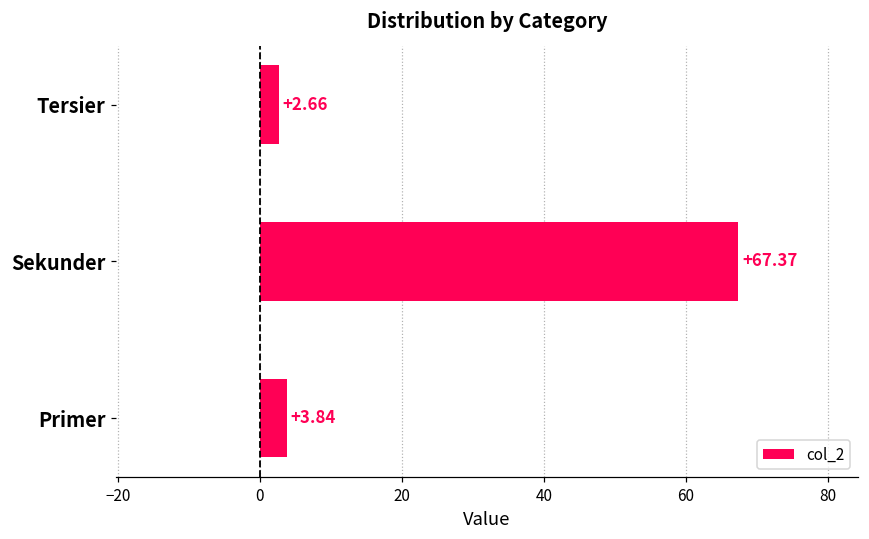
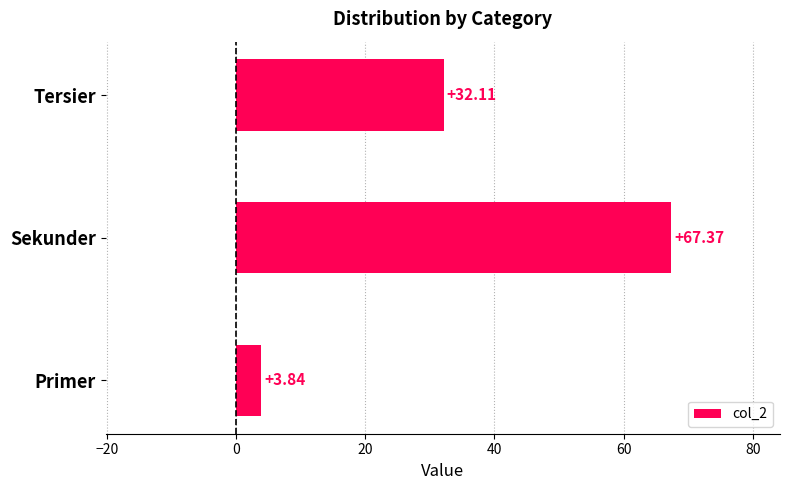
  {
-   "Tersier": "+2.66",
+   "Tersier": "+32.11",
    "Sekunder": "+67.37",
    "Primer": "+3.84"
  }
